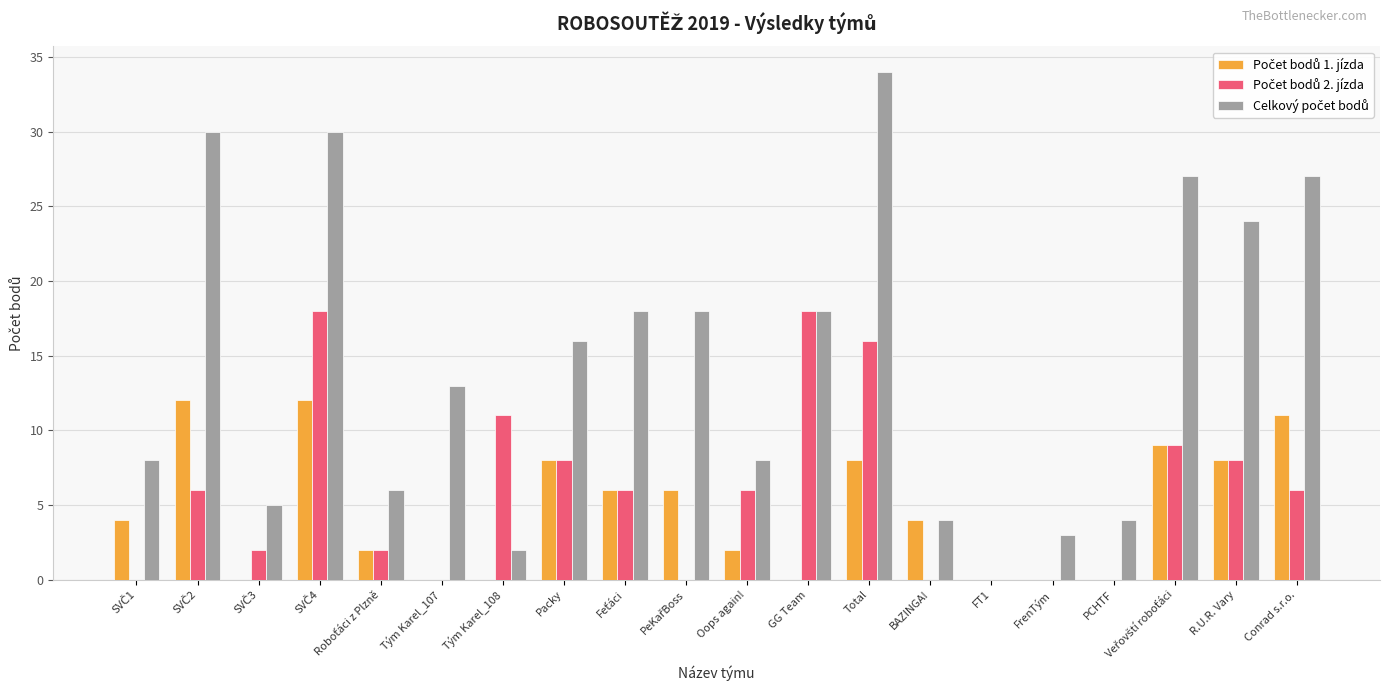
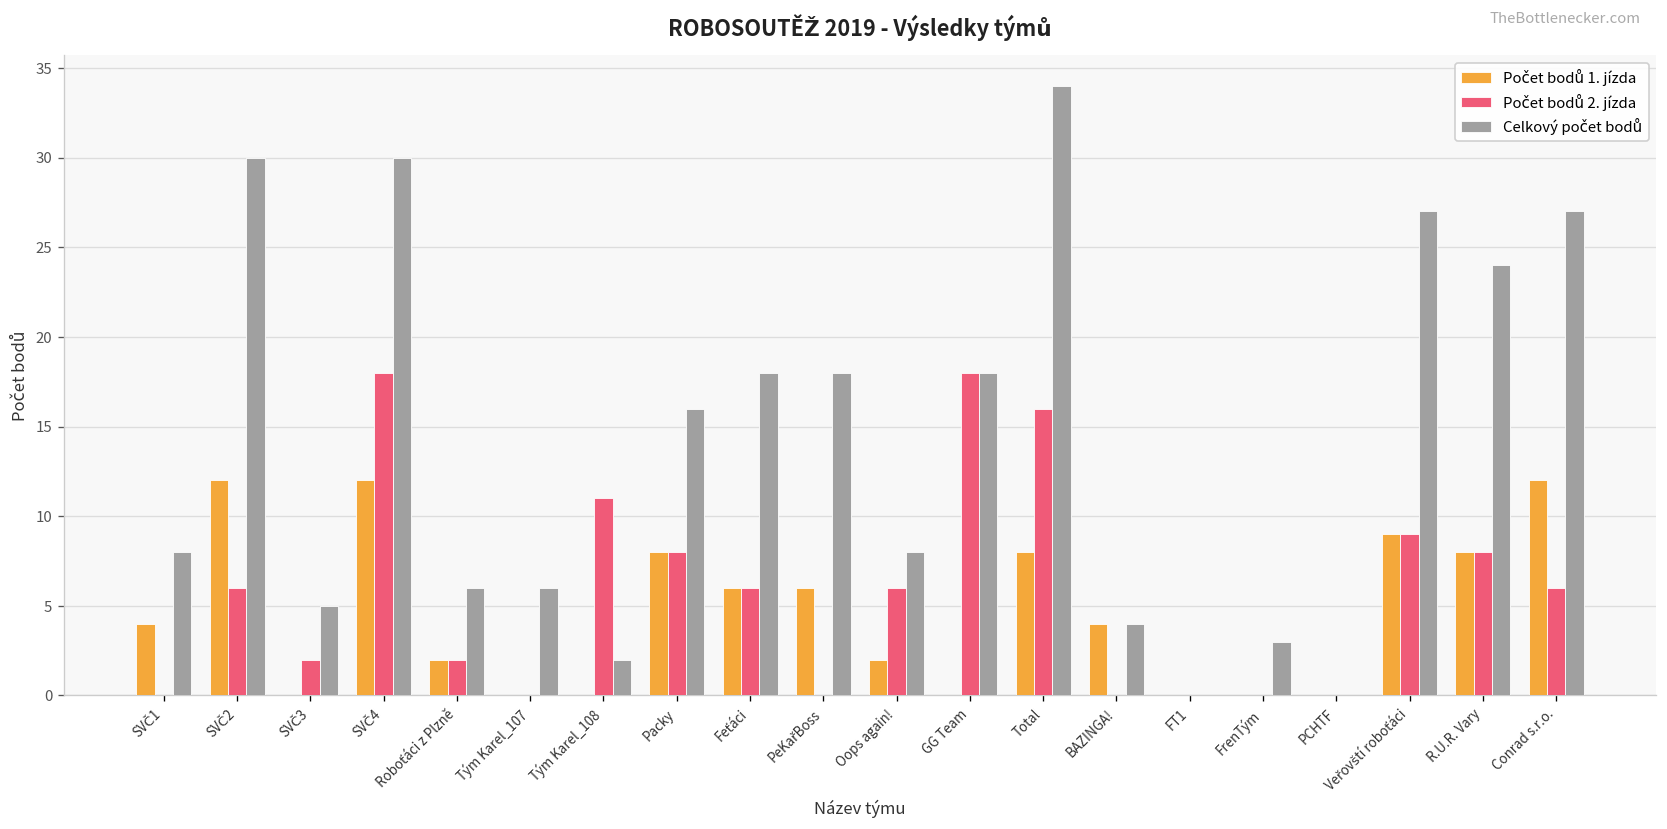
  {
    "Počet bodů 1. jízda": {
      "SVČ1": 4,
      "SVČ2": 12,
      "SVČ3": 0,
      "SVČ4": 12,
      "Roboťáci z Plzně": 2,
      "Tým Karel_107": 0,
      "Tým Karel_108": 0,
      "Packy": 8,
      "Feťáci": 6,
      "PeKařBoss": 6,
      "Oops again!": 2,
      "GG Team": 0,
      "Total": 8,
      "BAZINGA!": 4,
      "FT1": 0,
      "FrenTým": 0,
      "PCHTF": 0,
      "Veřovští roboťáci": 9,
      "R.U.R. Vary": 8,
-     "Conrad s.r.o.": 11
+     "Conrad s.r.o.": 12
    },
    "Počet bodů 2. jízda": {
      "SVČ1": 0,
      "SVČ2": 6,
      "SVČ3": 2,
      "SVČ4": 18,
      "Roboťáci z Plzně": 2,
      "Tým Karel_107": 0,
      "Tým Karel_108": 11,
      "Packy": 8,
      "Feťáci": 6,
      "PeKařBoss": 0,
      "Oops again!": 6,
      "GG Team": 18,
      "Total": 16,
      "BAZINGA!": 0,
      "FT1": 0,
      "FrenTým": 0,
      "PCHTF": 0,
      "Veřovští roboťáci": 9,
      "R.U.R. Vary": 8,
      "Conrad s.r.o.": 6
    },
    "Celkový počet bodů": {
      "SVČ1": 8,
      "SVČ2": 30,
      "SVČ3": 5,
      "SVČ4": 30,
      "Roboťáci z Plzně": 6,
-     "Tým Karel_107": 13,
+     "Tým Karel_107": 6,
      "Tým Karel_108": 2,
      "Packy": 16,
      "Feťáci": 18,
      "PeKařBoss": 18,
      "Oops again!": 8,
      "GG Team": 18,
      "Total": 34,
      "BAZINGA!": 4,
      "FT1": 0,
      "FrenTým": 3,
-     "PCHTF": 4,
+     "PCHTF": 0,
      "Veřovští roboťáci": 27,
      "R.U.R. Vary": 24,
      "Conrad s.r.o.": 27
    }
  }
